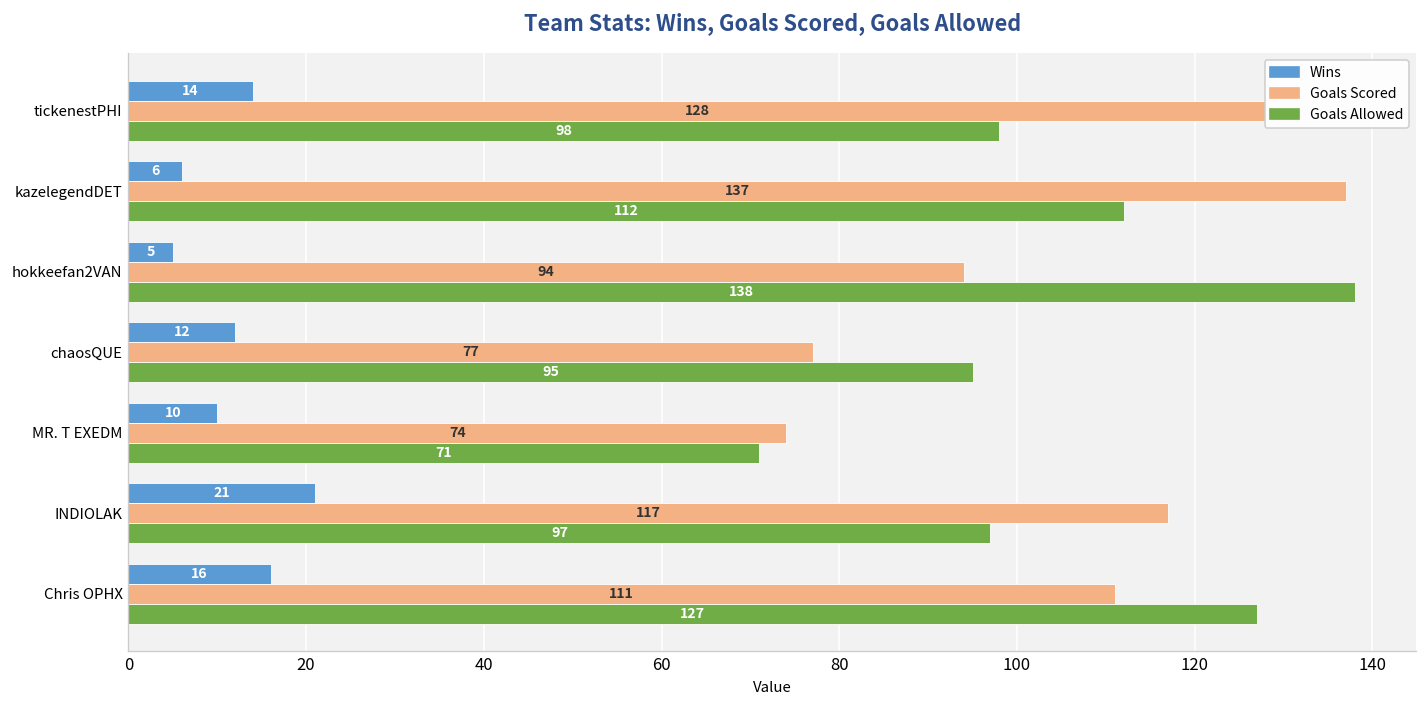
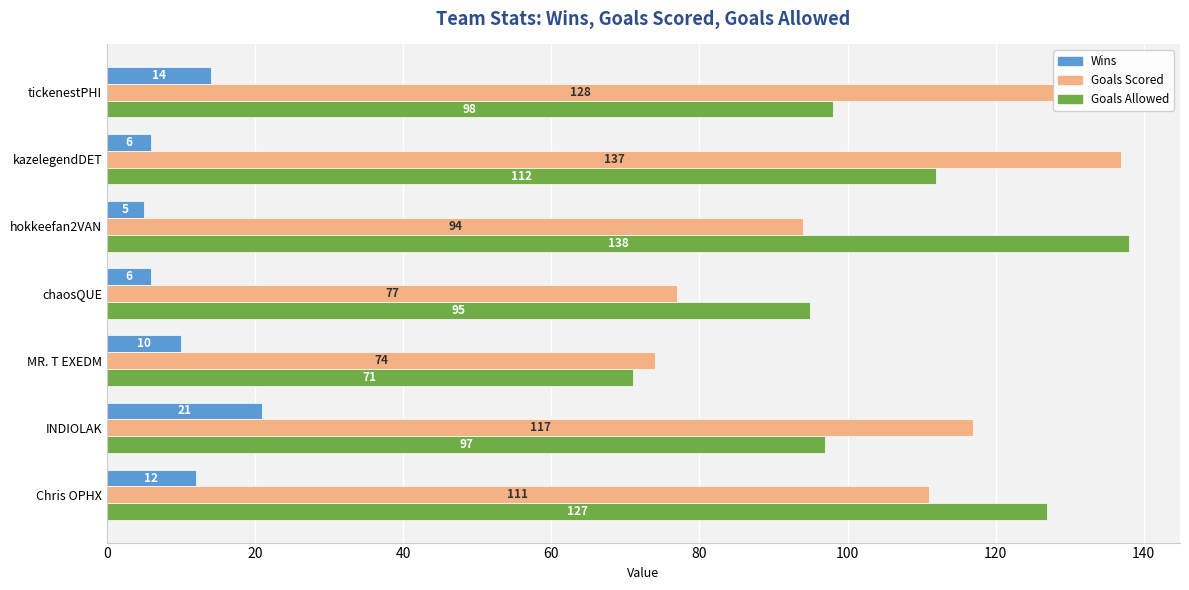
  {
    "Wins": {
      "tickenestPHI": 14,
      "kazelegendDET": 6,
      "hokkeefan2VAN": 5,
-     "chaosQUE": 12,
+     "chaosQUE": 6,
      "MR. T EXEDM": 10,
      "INDIOLAK": 21,
-     "Chris OPHX": 16
+     "Chris OPHX": 12
    }
  }
